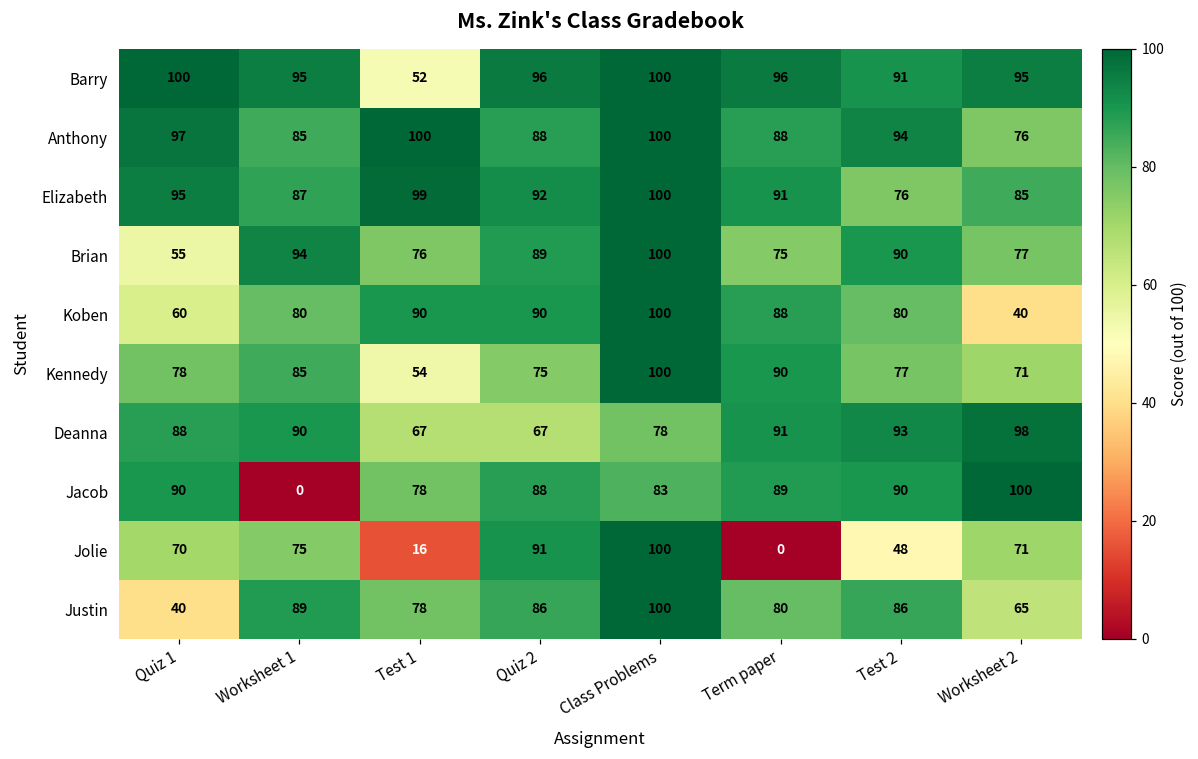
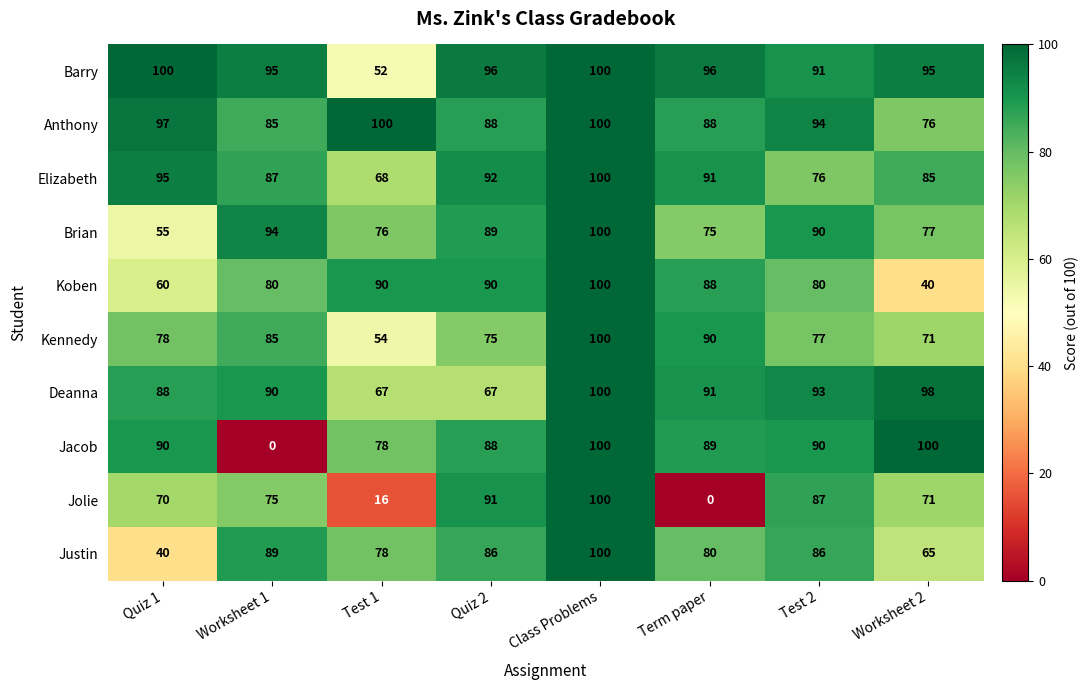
  {
    "Barry": {
      "Quiz 1": 100,
      "Worksheet 1": 95,
      "Test 1": 52,
      "Quiz 2": 96,
      "Class Problems": 100,
      "Term paper": 96,
      "Test 2": 91,
      "Worksheet 2": 95
    },
    "Anthony": {
      "Quiz 1": 97,
      "Worksheet 1": 85,
      "Test 1": 100,
      "Quiz 2": 88,
      "Class Problems": 100,
      "Term paper": 88,
      "Test 2": 94,
      "Worksheet 2": 76
    },
    "Elizabeth": {
      "Quiz 1": 95,
      "Worksheet 1": 87,
-     "Test 1": 99,
+     "Test 1": 68,
      "Quiz 2": 92,
      "Class Problems": 100,
      "Term paper": 91,
      "Test 2": 76,
      "Worksheet 2": 85
    },
    "Brian": {
      "Quiz 1": 55,
      "Worksheet 1": 94,
      "Test 1": 76,
      "Quiz 2": 89,
      "Class Problems": 100,
      "Term paper": 75,
      "Test 2": 90,
      "Worksheet 2": 77
    },
    "Koben": {
      "Quiz 1": 60,
      "Worksheet 1": 80,
      "Test 1": 90,
      "Quiz 2": 90,
      "Class Problems": 100,
      "Term paper": 88,
      "Test 2": 80,
      "Worksheet 2": 40
    },
    "Kennedy": {
      "Quiz 1": 78,
      "Worksheet 1": 85,
      "Test 1": 54,
      "Quiz 2": 75,
      "Class Problems": 100,
      "Term paper": 90,
      "Test 2": 77,
      "Worksheet 2": 71
    },
    "Deanna": {
      "Quiz 1": 88,
      "Worksheet 1": 90,
      "Test 1": 67,
      "Quiz 2": 67,
-     "Class Problems": 78,
+     "Class Problems": 100,
      "Term paper": 91,
      "Test 2": 93,
      "Worksheet 2": 98
    },
    "Jacob": {
      "Quiz 1": 90,
      "Worksheet 1": 0,
      "Test 1": 78,
      "Quiz 2": 88,
-     "Class Problems": 83,
+     "Class Problems": 100,
      "Term paper": 89,
      "Test 2": 90,
      "Worksheet 2": 100
    },
    "Jolie": {
      "Quiz 1": 70,
      "Worksheet 1": 75,
      "Test 1": 16,
      "Quiz 2": 91,
      "Class Problems": 100,
      "Term paper": 0,
-     "Test 2": 48,
+     "Test 2": 87,
      "Worksheet 2": 71
    },
    "Justin": {
      "Quiz 1": 40,
      "Worksheet 1": 89,
      "Test 1": 78,
      "Quiz 2": 86,
      "Class Problems": 100,
      "Term paper": 80,
      "Test 2": 86,
      "Worksheet 2": 65
    }
  }
